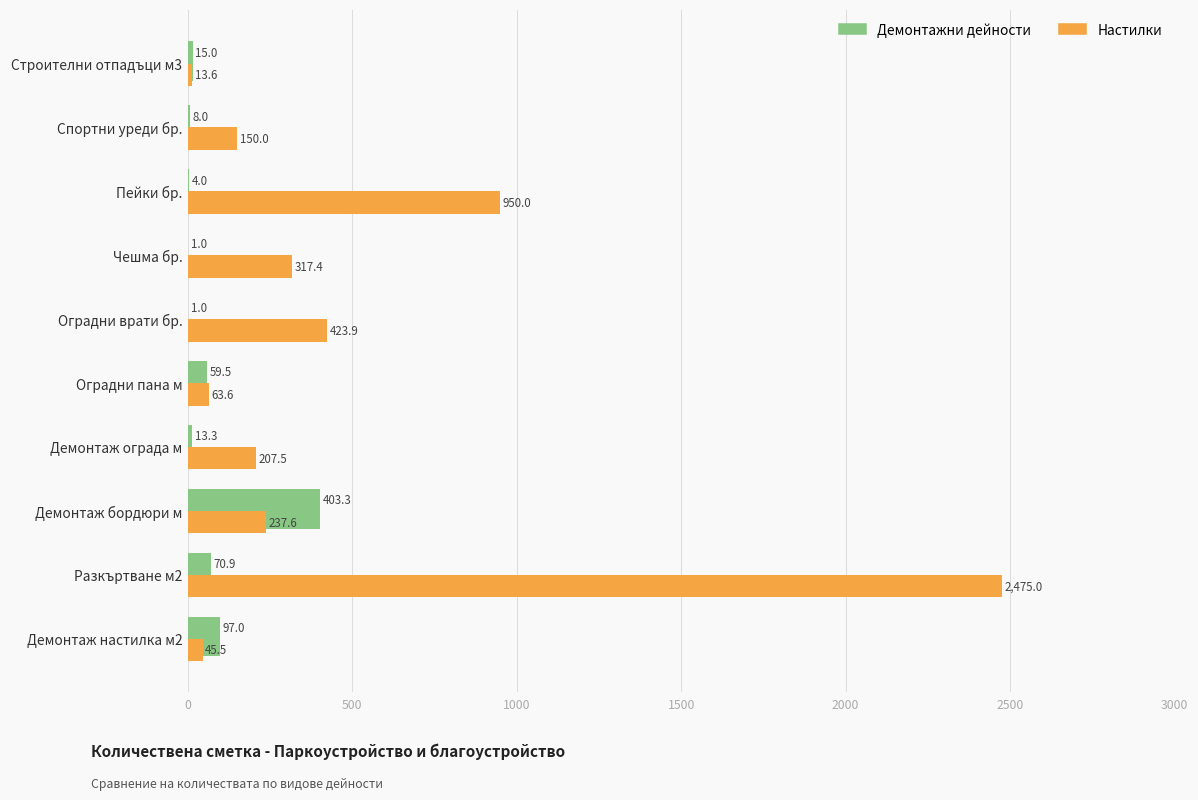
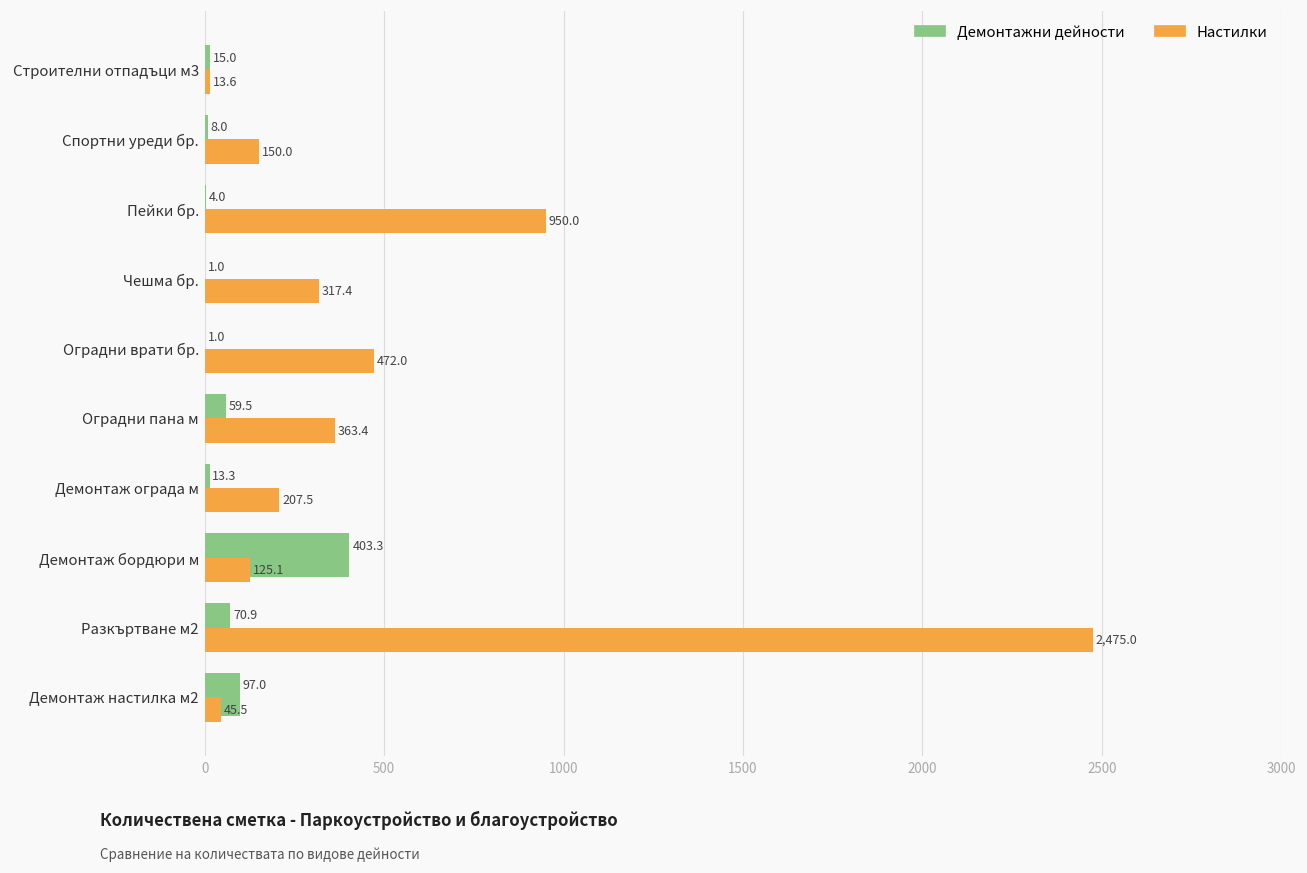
  {
    "Настилки": {
      "Строителни отпадъци м3": "13.6",
      "Спортни уреди бр.": "150.0",
      "Пейки бр.": "950.0",
      "Чешма бр.": "317.4",
-     "Оградни врати бр.": "423.9",
-     "Оградни пана м": "63.6",
+     "Оградни врати бр.": "472.0",
+     "Оградни пана м": "363.4",
      "Демонтаж ограда м": "207.5",
-     "Демонтаж бордюри м": "237.6",
+     "Демонтаж бордюри м": "125.1",
      "Разкъртване м2": "2,475.0"
    }
  }
